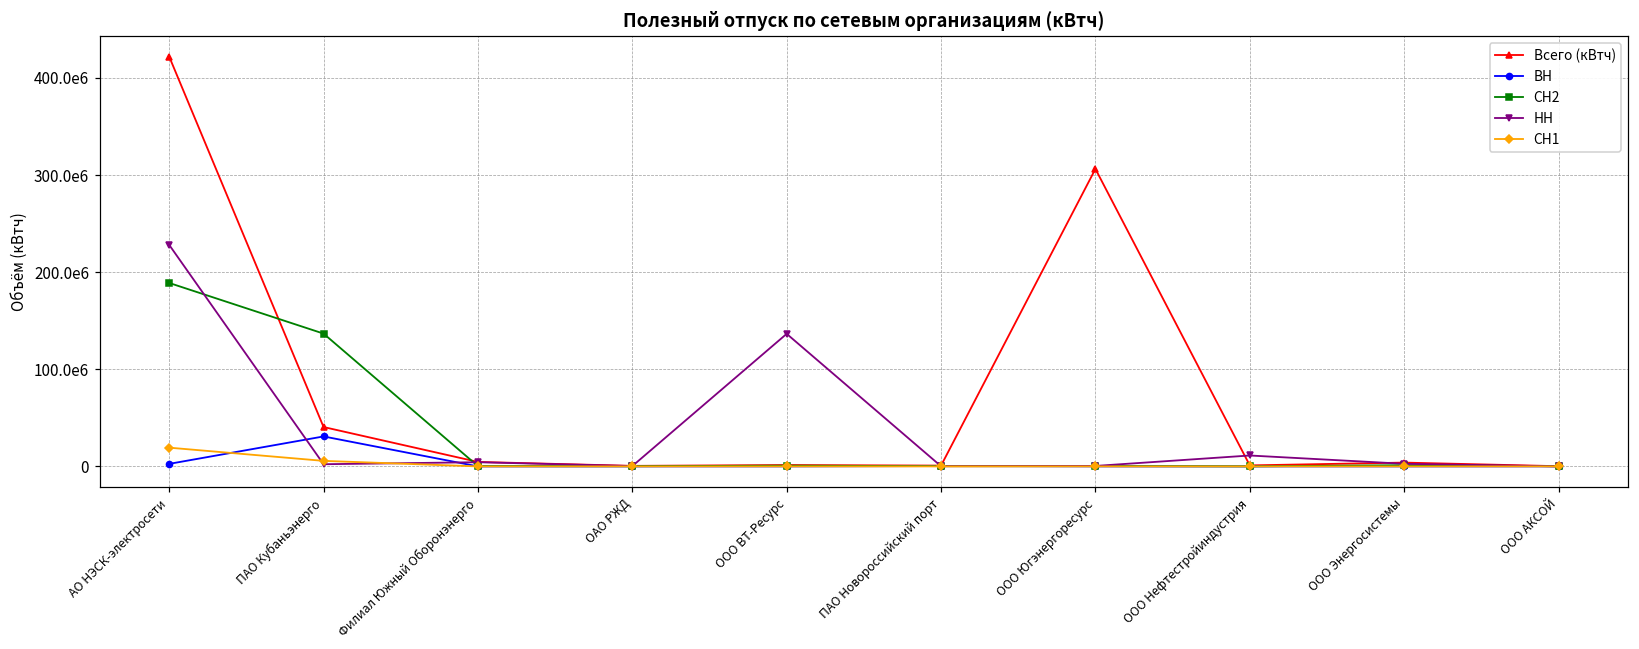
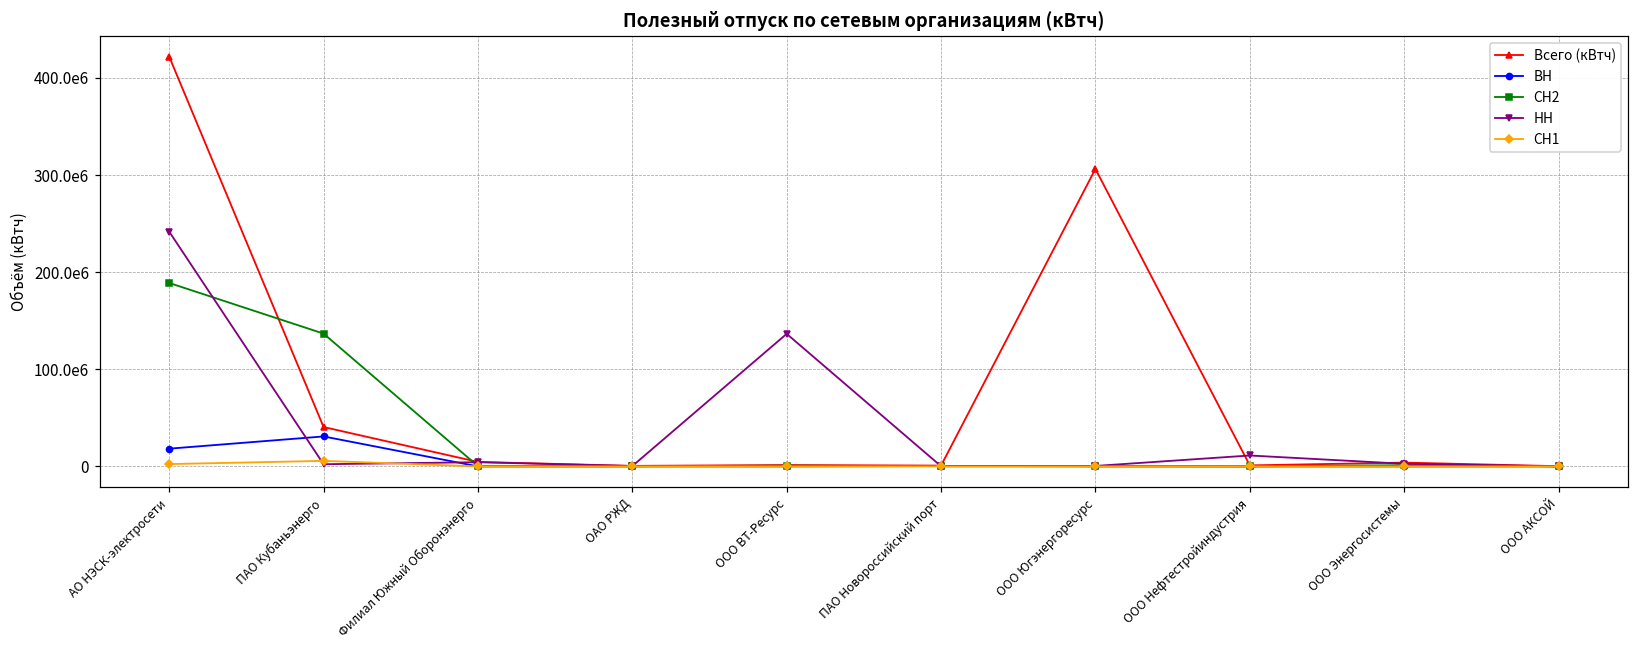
  {
    "Всего (кВтч)": {
      "АО НЭСК-электросети": 420000000,
      "ПАО Кубаньэнерго": 40000000,
      "ООО Югэнергоресурс": 310000000
    },
    "ВН": {
-     "АО НЭСК-электросети": 0,
+     "АО НЭСК-электросети": 20000000,
      "ПАО Кубаньэнерго": 30000000
    },
    "СН2": {
      "АО НЭСК-электросети": 190000000,
      "ПАО Кубаньэнерго": 140000000
    },
    "НН": {
-     "АО НЭСК-электросети": 230000000,
+     "АО НЭСК-электросети": 240000000,
      "ПАО Кубаньэнерго": 0,
      "ООО ВТ-Ресурс": 140000000,
      "ООО Нефтестройиндустрия": 10000000
    },
    "СН1": {
-     "АО НЭСК-электросети": 20000000,
+     "АО НЭСК-электросети": 0,
      "ПАО Кубаньэнерго": 10000000
    }
  }
